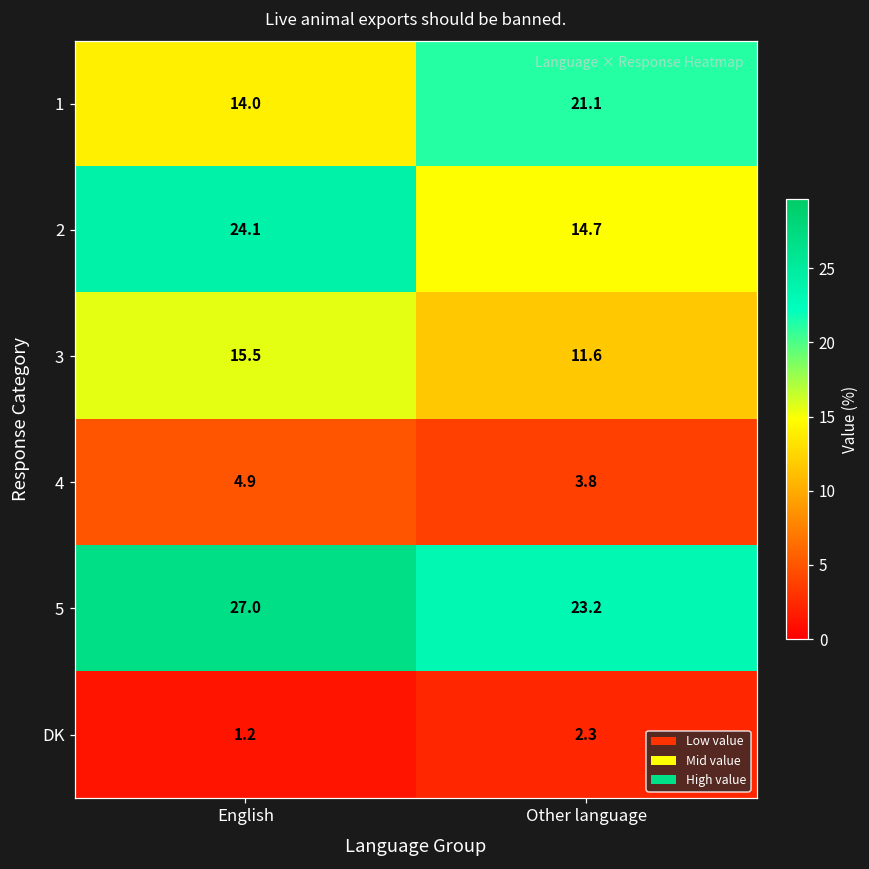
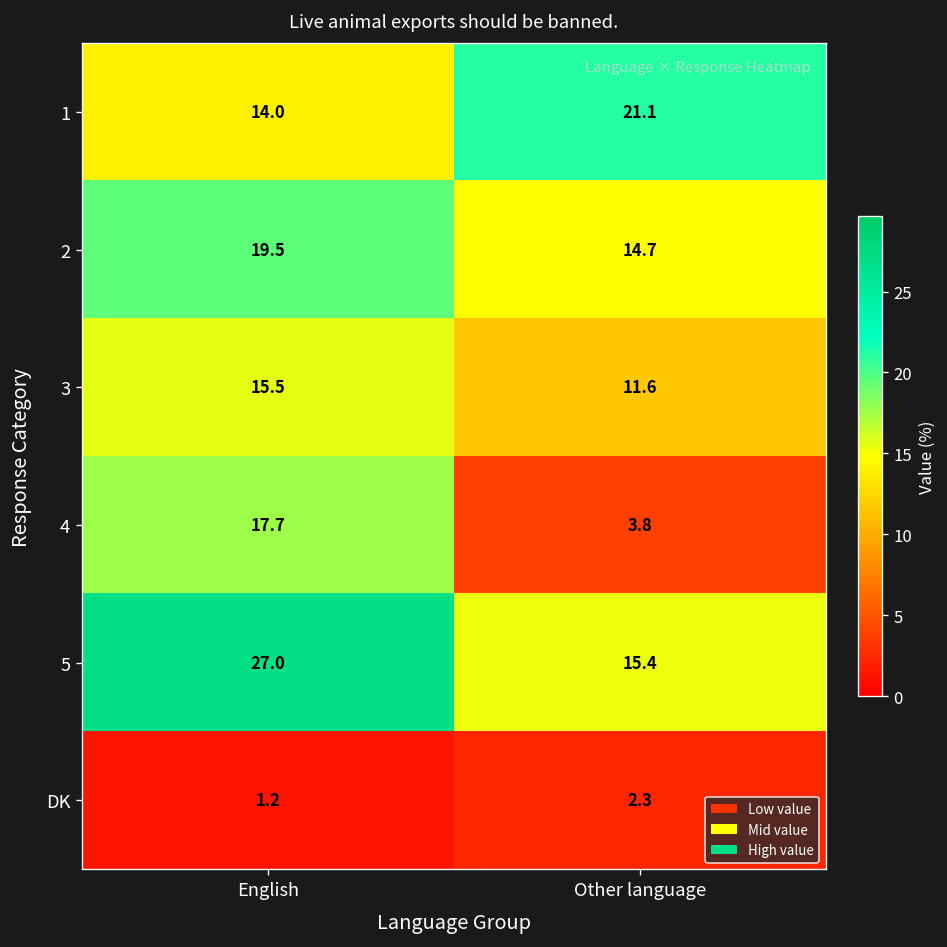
  {
    "1": {
      "English": 14.0
    },
    "2": {
-     "English": 24.1,
+     "English": 19.5,
      "Other language": 14.7
    },
    "3": {
      "English": 15.5,
      "Other language": 11.6
    },
    "4": {
-     "English": 4.9,
+     "English": 17.7,
      "Other language": 3.8
    },
    "5": {
      "English": 27.0,
-     "Other language": 23.2
+     "Other language": 15.4
    },
    "DK": {
      "English": 1.2,
      "Other language": 2.3
    }
  }
